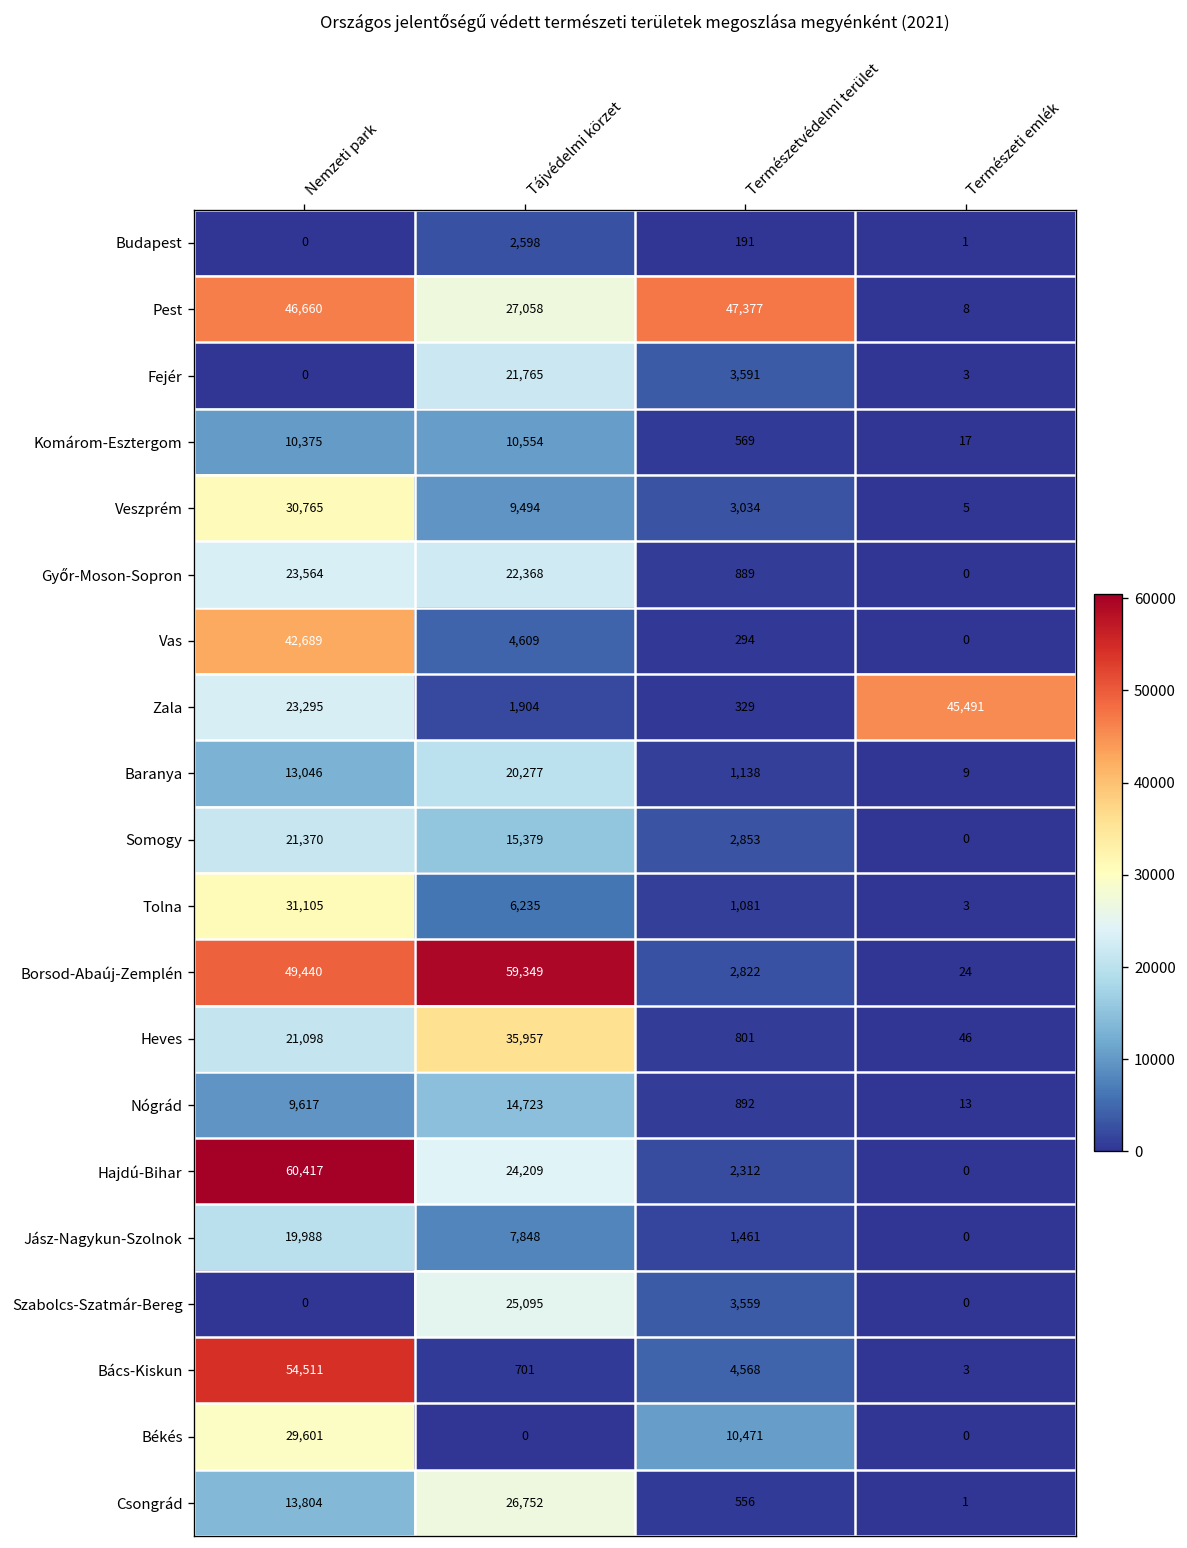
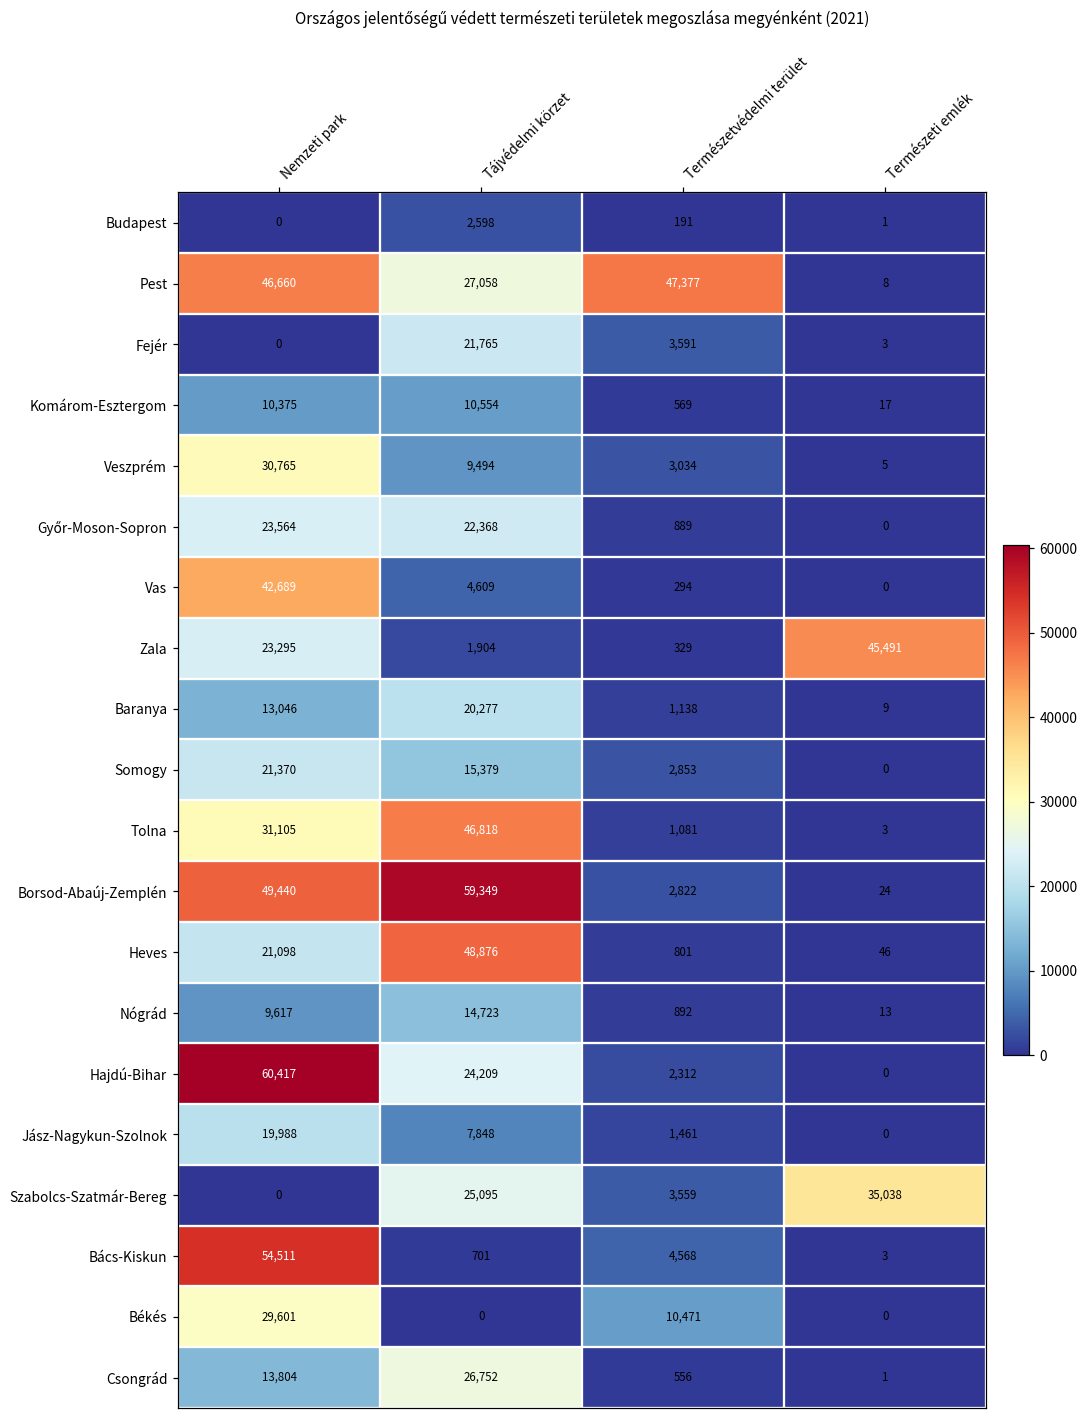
  {
    "Budapest": {
      "Nemzeti park": "0",
      "Tájvédelmi körzet": "2,598",
      "Természetvédelmi terület": "191",
      "Természeti emlék": "1"
    },
    "Pest": {
      "Nemzeti park": "46,660",
      "Tájvédelmi körzet": "27,058",
      "Természetvédelmi terület": "47,377",
      "Természeti emlék": "8"
    },
    "Fejér": {
      "Nemzeti park": "0",
      "Tájvédelmi körzet": "21,765",
      "Természetvédelmi terület": "3,591",
      "Természeti emlék": "3"
    },
    "Komárom-Esztergom": {
      "Nemzeti park": "10,375",
      "Tájvédelmi körzet": "10,554",
      "Természetvédelmi terület": "569",
      "Természeti emlék": "17"
    },
    "Veszprém": {
      "Nemzeti park": "30,765",
      "Tájvédelmi körzet": "9,494",
      "Természetvédelmi terület": "3,034",
      "Természeti emlék": "5"
    },
    "Győr-Moson-Sopron": {
      "Nemzeti park": "23,564",
      "Tájvédelmi körzet": "22,368",
      "Természetvédelmi terület": "889",
      "Természeti emlék": "0"
    },
    "Vas": {
      "Nemzeti park": "42,689",
      "Tájvédelmi körzet": "4,609",
      "Természetvédelmi terület": "294",
      "Természeti emlék": "0"
    },
    "Zala": {
      "Nemzeti park": "23,295",
      "Tájvédelmi körzet": "1,904",
      "Természetvédelmi terület": "329",
      "Természeti emlék": "45,491"
    },
    "Baranya": {
      "Nemzeti park": "13,046",
      "Tájvédelmi körzet": "20,277",
      "Természetvédelmi terület": "1,138",
      "Természeti emlék": "9"
    },
    "Somogy": {
      "Nemzeti park": "21,370",
      "Tájvédelmi körzet": "15,379",
      "Természetvédelmi terület": "2,853",
      "Természeti emlék": "0"
    },
    "Tolna": {
      "Nemzeti park": "31,105",
-     "Tájvédelmi körzet": "6,235",
+     "Tájvédelmi körzet": "46,818",
      "Természetvédelmi terület": "1,081",
      "Természeti emlék": "3"
    },
    "Borsod-Abaúj-Zemplén": {
      "Nemzeti park": "49,440",
      "Tájvédelmi körzet": "59,349",
      "Természetvédelmi terület": "2,822",
      "Természeti emlék": "24"
    },
    "Heves": {
      "Nemzeti park": "21,098",
-     "Tájvédelmi körzet": "35,957",
+     "Tájvédelmi körzet": "48,876",
      "Természetvédelmi terület": "801",
      "Természeti emlék": "46"
    },
    "Nógrád": {
      "Nemzeti park": "9,617",
      "Tájvédelmi körzet": "14,723",
      "Természetvédelmi terület": "892",
      "Természeti emlék": "13"
    },
    "Hajdú-Bihar": {
      "Nemzeti park": "60,417",
      "Tájvédelmi körzet": "24,209",
      "Természetvédelmi terület": "2,312",
      "Természeti emlék": "0"
    },
    "Jász-Nagykun-Szolnok": {
      "Nemzeti park": "19,988",
      "Tájvédelmi körzet": "7,848",
      "Természetvédelmi terület": "1,461",
      "Természeti emlék": "0"
    },
    "Szabolcs-Szatmár-Bereg": {
      "Nemzeti park": "0",
      "Tájvédelmi körzet": "25,095",
      "Természetvédelmi terület": "3,559",
-     "Természeti emlék": "0"
+     "Természeti emlék": "35,038"
    },
    "Bács-Kiskun": {
      "Nemzeti park": "54,511",
      "Tájvédelmi körzet": "701",
      "Természetvédelmi terület": "4,568",
      "Természeti emlék": "3"
    },
    "Békés": {
      "Nemzeti park": "29,601",
      "Tájvédelmi körzet": "0",
      "Természetvédelmi terület": "10,471",
      "Természeti emlék": "0"
    },
    "Csongrád": {
      "Nemzeti park": "13,804",
      "Tájvédelmi körzet": "26,752",
      "Természetvédelmi terület": "556",
      "Természeti emlék": "1"
    }
  }
